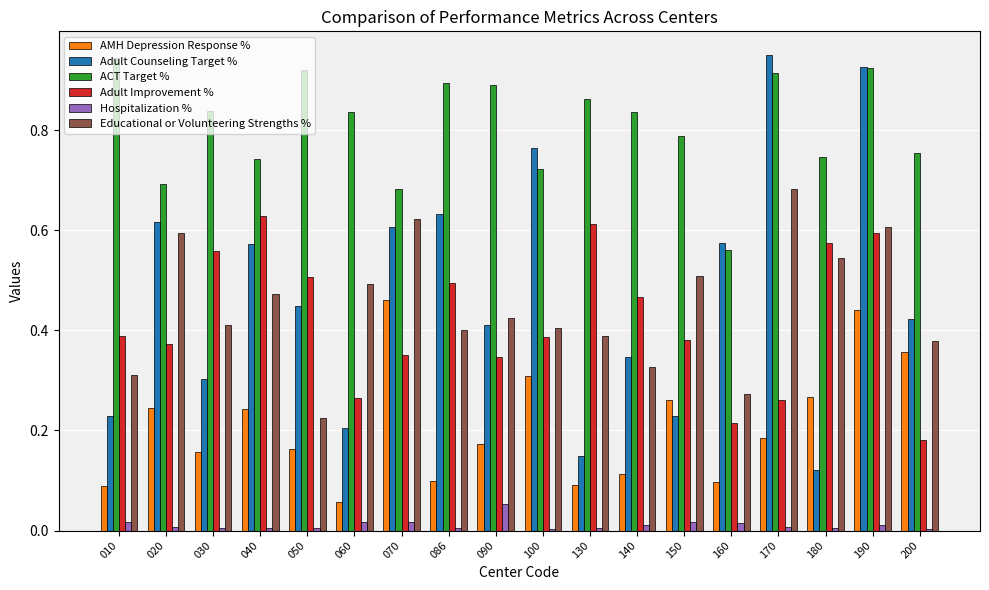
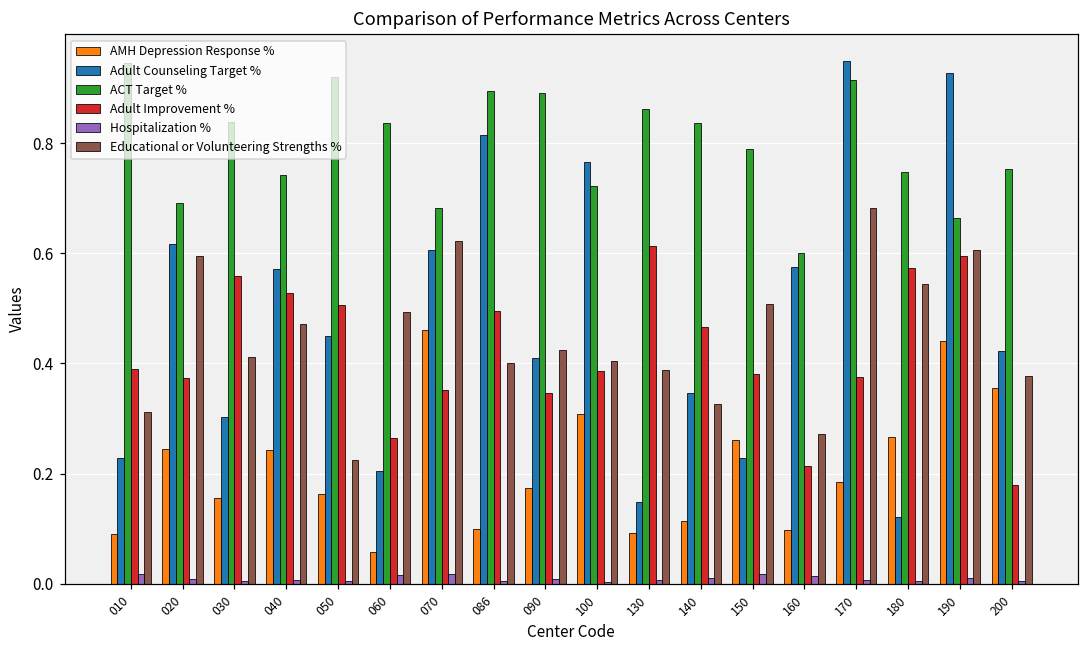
  {
    "AMH Depression Response %": {
      "010": 0.09,
      "020": 0.24,
      "030": 0.16,
      "040": 0.24,
      "050": 0.16,
      "060": 0.06,
      "070": 0.46,
      "086": 0.10,
      "090": 0.17,
      "100": 0.31,
      "130": 0.09,
      "140": 0.11,
      "150": 0.26,
      "160": 0.10,
      "170": 0.18,
      "180": 0.27,
      "190": 0.44,
      "200": 0.36
    },
    "Adult Counseling Target %": {
      "010": 0.23,
      "020": 0.62,
      "030": 0.30,
      "040": 0.57,
      "050": 0.45,
      "060": 0.20,
      "070": 0.61,
-     "086": 0.63,
+     "086": 0.81,
      "090": 0.41,
      "100": 0.77,
      "130": 0.15,
      "140": 0.35,
      "150": 0.23,
      "160": 0.58,
      "170": 0.95,
      "180": 0.12,
      "190": 0.93,
      "200": 0.42
    },
    "ACT Target %": {
      "020": 0.69,
      "040": 0.74,
      "060": 0.84,
      "070": 0.68,
      "086": 0.90,
      "090": 0.89,
      "100": 0.72,
      "130": 0.86,
      "140": 0.84,
      "150": 0.79,
-     "160": 0.56,
+     "160": 0.60,
      "170": 0.91,
      "180": 0.75,
-     "190": 0.93,
+     "190": 0.67,
      "200": 0.75
    },
    "Adult Improvement %": {
      "010": 0.39,
      "020": 0.37,
      "030": 0.56,
-     "040": 0.63,
+     "040": 0.53,
      "050": 0.51,
      "060": 0.26,
      "070": 0.35,
      "086": 0.50,
      "090": 0.35,
      "100": 0.39,
      "130": 0.61,
      "140": 0.47,
      "150": 0.38,
      "160": 0.21,
-     "170": 0.26,
+     "170": 0.38,
      "180": 0.57,
      "190": 0.60,
      "200": 0.18
    },
    "Hospitalization %": {
      "010": 0.02,
      "020": 0.01,
      "040": 0.01,
      "050": 0.01,
      "060": 0.02,
      "070": 0.02,
-     "090": 0.05,
+     "090": 0.01,
      "130": 0.01,
      "140": 0.01,
      "150": 0.02,
      "160": 0.01,
      "170": 0.01,
      "190": 0.01
    },
    "Educational or Volunteering Strengths %": {
      "010": 0.31,
      "020": 0.60,
      "030": 0.41,
      "040": 0.47,
      "050": 0.22,
      "060": 0.49,
      "070": 0.62,
      "086": 0.40,
      "090": 0.43,
      "100": 0.41,
      "130": 0.39,
      "140": 0.33,
      "150": 0.51,
      "160": 0.27,
      "170": 0.68,
      "180": 0.54,
      "190": 0.61,
      "200": 0.38
    }
  }
